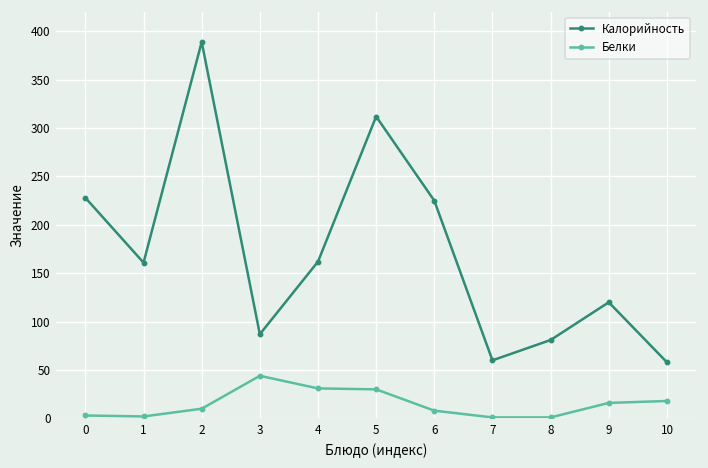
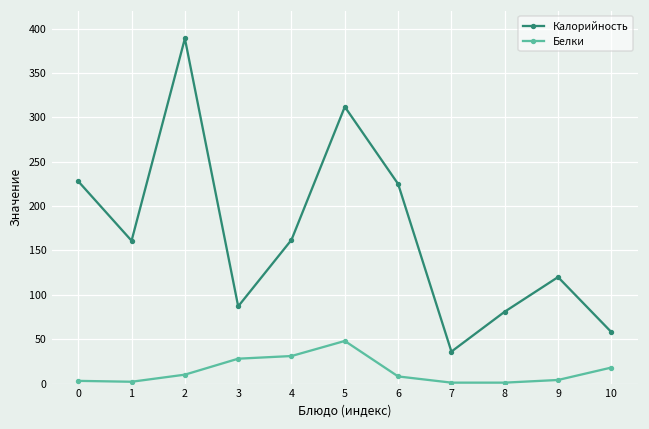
  {
    "Калорийность": {
      "0": 230,
      "1": 160,
      "2": 390,
      "3": 90,
      "4": 160,
      "5": 310,
      "6": 230,
-     "7": 60,
+     "7": 40,
      "8": 80,
      "9": 120,
      "10": 60
    },
    "Белки": {
      "0": 0,
      "1": 0,
      "2": 10,
-     "3": 40,
+     "3": 30,
      "4": 30,
-     "5": 30,
+     "5": 50,
      "6": 10,
      "7": 0,
      "8": 0,
-     "9": 20,
+     "9": 0,
      "10": 20
    }
  }
